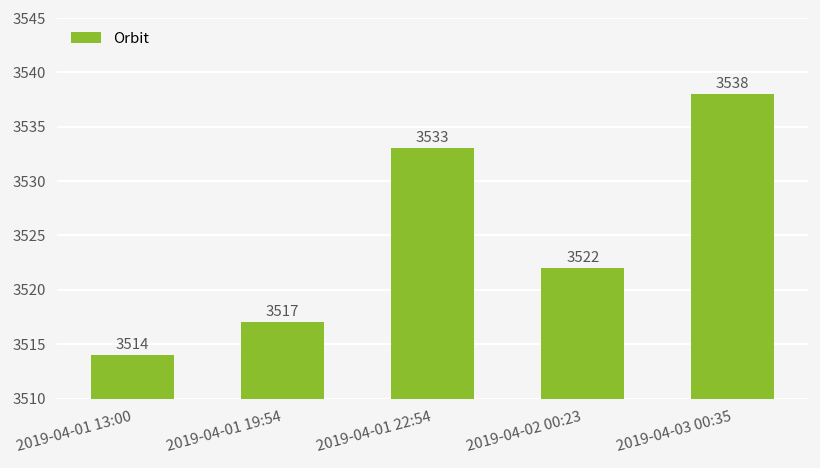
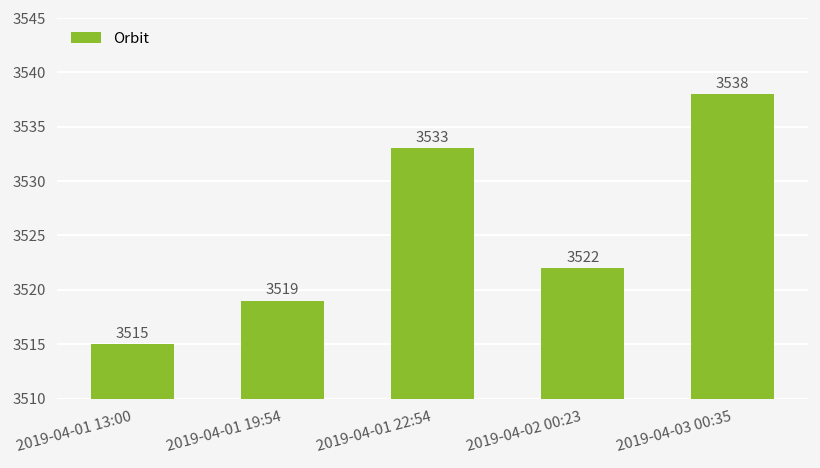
  {
-   "2019-04-01 13:00": 3514,
-   "2019-04-01 19:54": 3517,
+   "2019-04-01 13:00": 3515,
+   "2019-04-01 19:54": 3519,
    "2019-04-01 22:54": 3533,
    "2019-04-02 00:23": 3522,
    "2019-04-03 00:35": 3538
  }
